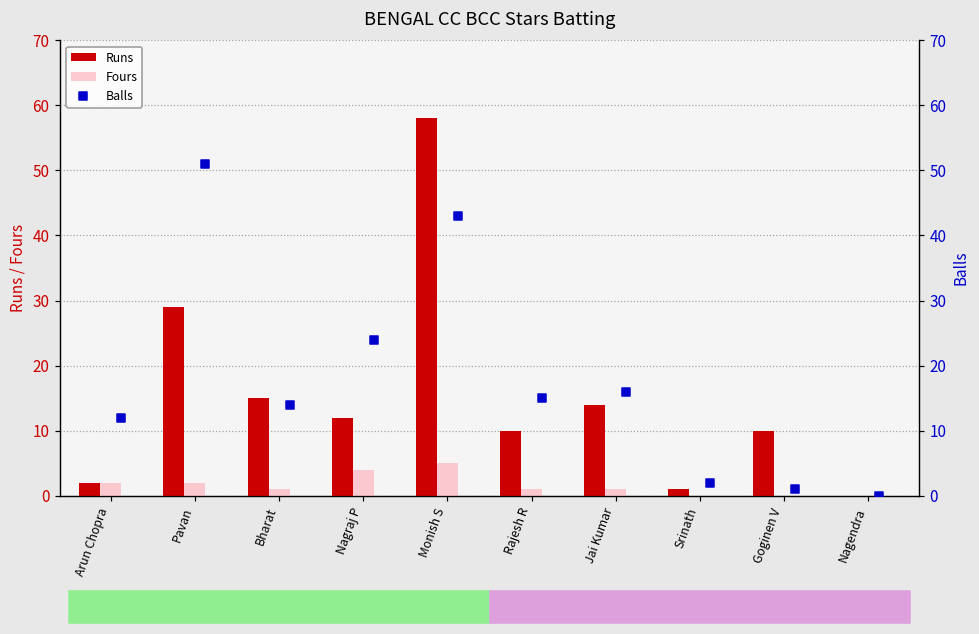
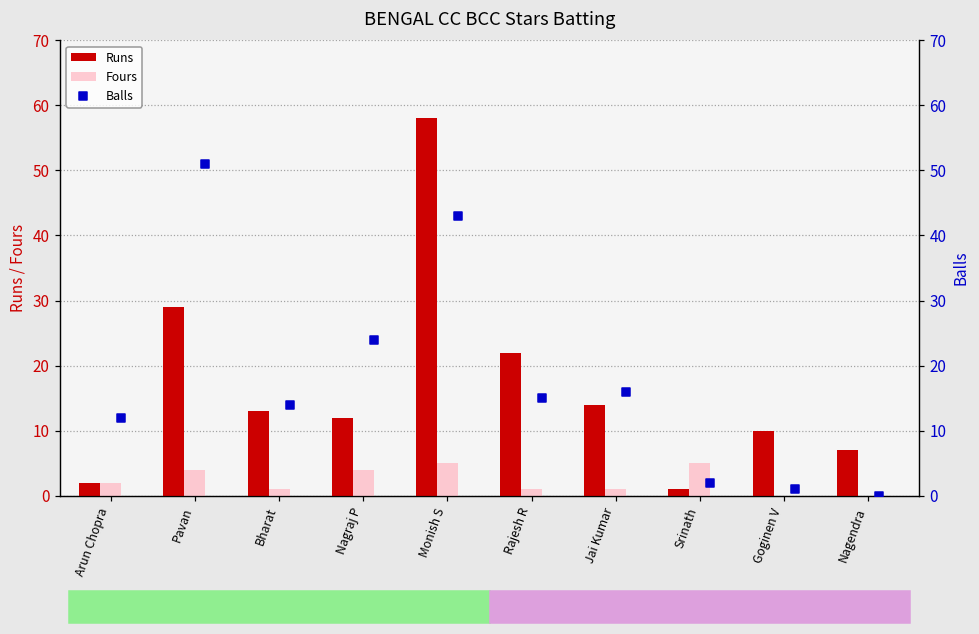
  {
    "Runs": {
      "Arun Chopra": 2,
      "Pavan": 29,
-     "Bharat": 15,
+     "Bharat": 13,
      "Nagraj P": 12,
      "Monish S": 58,
-     "Rajesh R": 10,
+     "Rajesh R": 22,
      "Jai Kumar": 14,
      "Srinath": 1,
      "Goginen V": 10,
-     "Nagendra": 0
+     "Nagendra": 7
    },
    "Fours": {
      "Arun Chopra": 2,
-     "Pavan": 2,
+     "Pavan": 4,
      "Bharat": 1,
      "Nagraj P": 4,
      "Monish S": 5,
      "Rajesh R": 1,
      "Jai Kumar": 1,
-     "Srinath": 0,
+     "Srinath": 5,
      "Goginen V": 0,
      "Nagendra": 0
    }
  }
